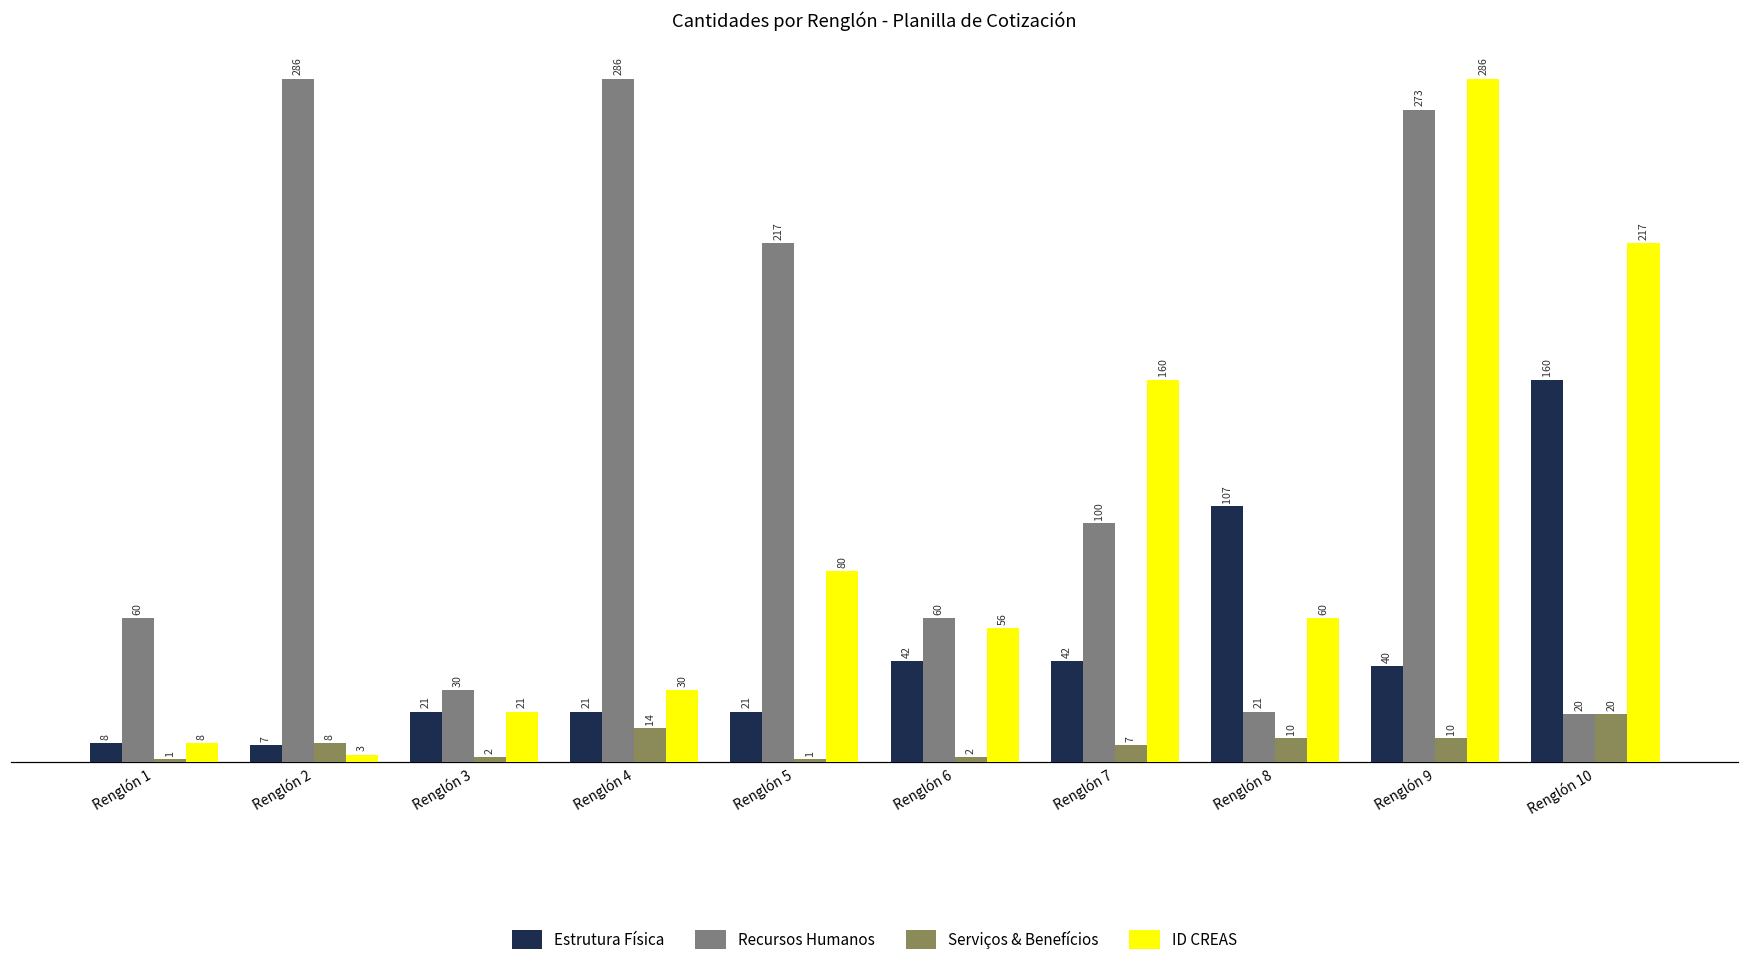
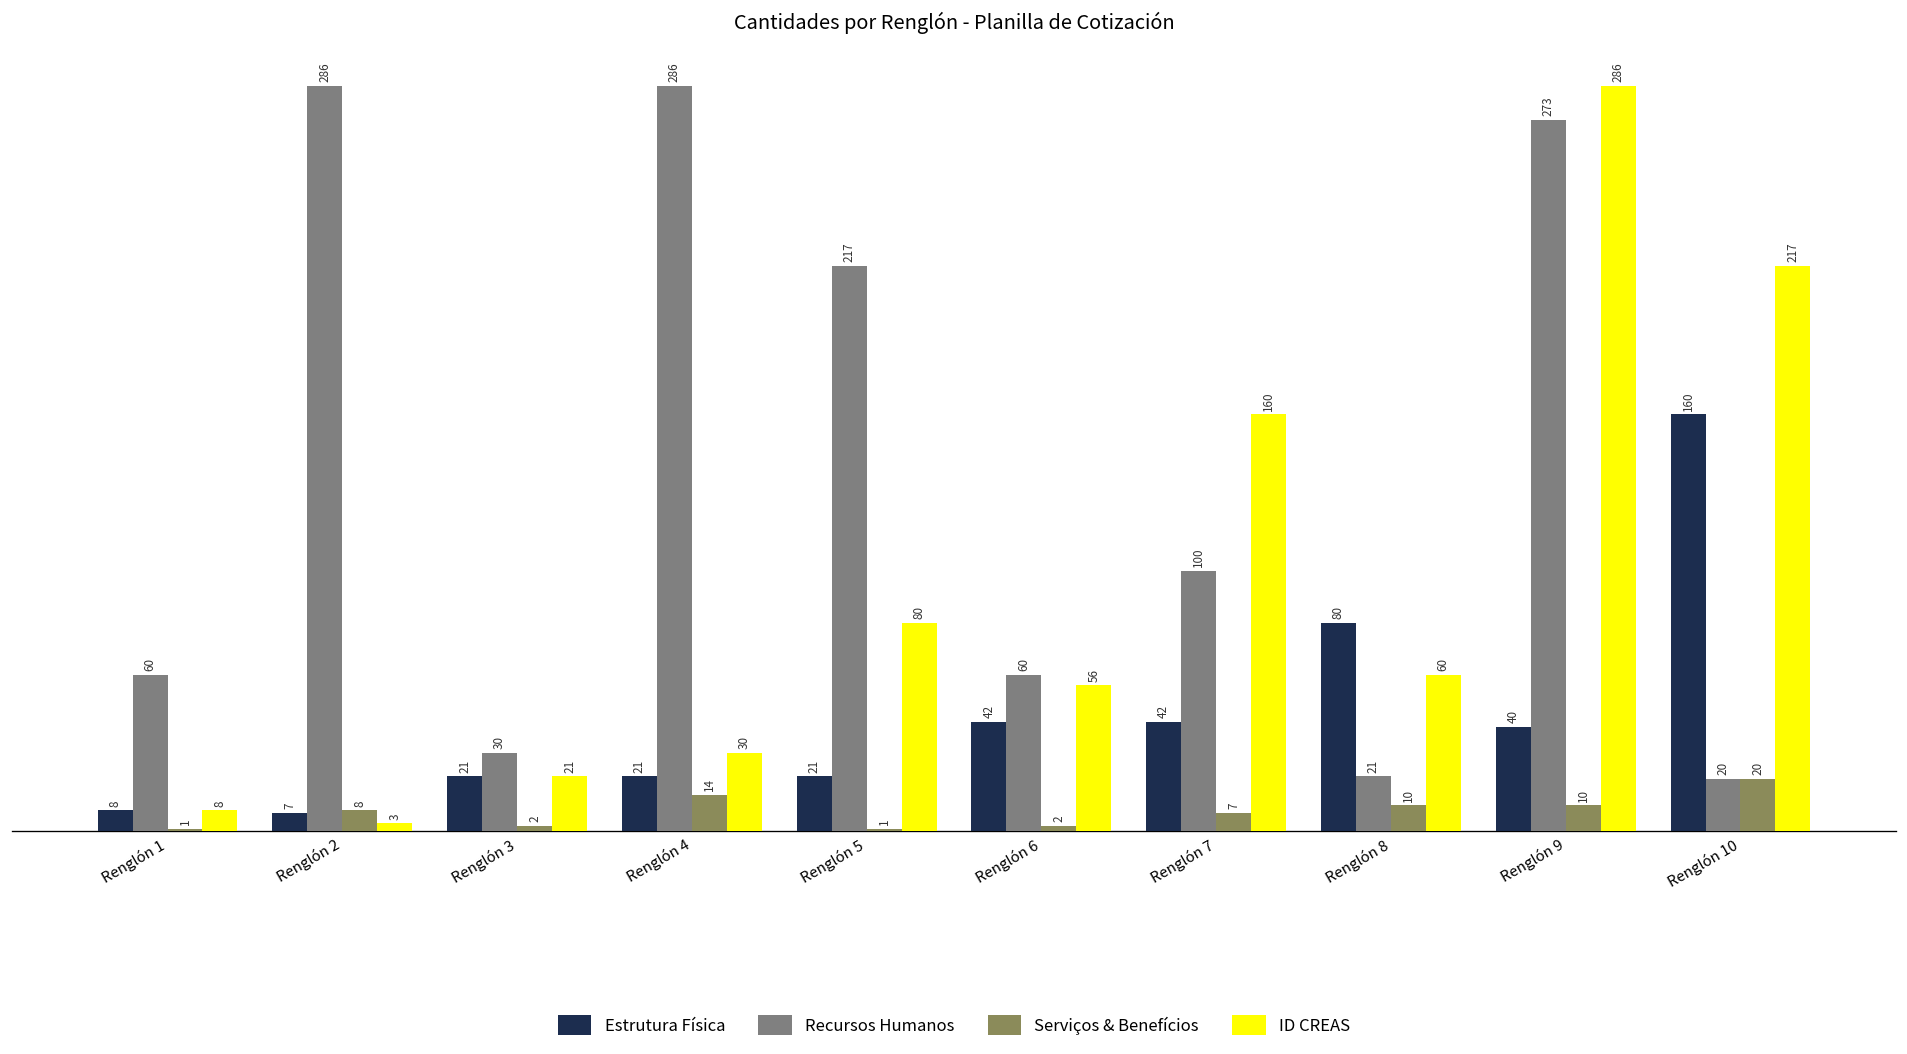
  {
    "Estrutura Física": {
      "Renglón 1": 8,
      "Renglón 2": 7,
      "Renglón 3": 21,
      "Renglón 4": 21,
      "Renglón 5": 21,
      "Renglón 6": 42,
      "Renglón 7": 42,
-     "Renglón 8": 107,
+     "Renglón 8": 80,
      "Renglón 9": 40,
      "Renglón 10": 160
    },
    "ID CREAS": {
      "Renglón 1": 8,
      "Renglón 2": 3,
      "Renglón 3": 21,
      "Renglón 4": 30,
      "Renglón 5": 80,
      "Renglón 6": 56,
      "Renglón 7": 160,
      "Renglón 8": 60,
      "Renglón 9": 286,
      "Renglón 10": 217
    }
  }
